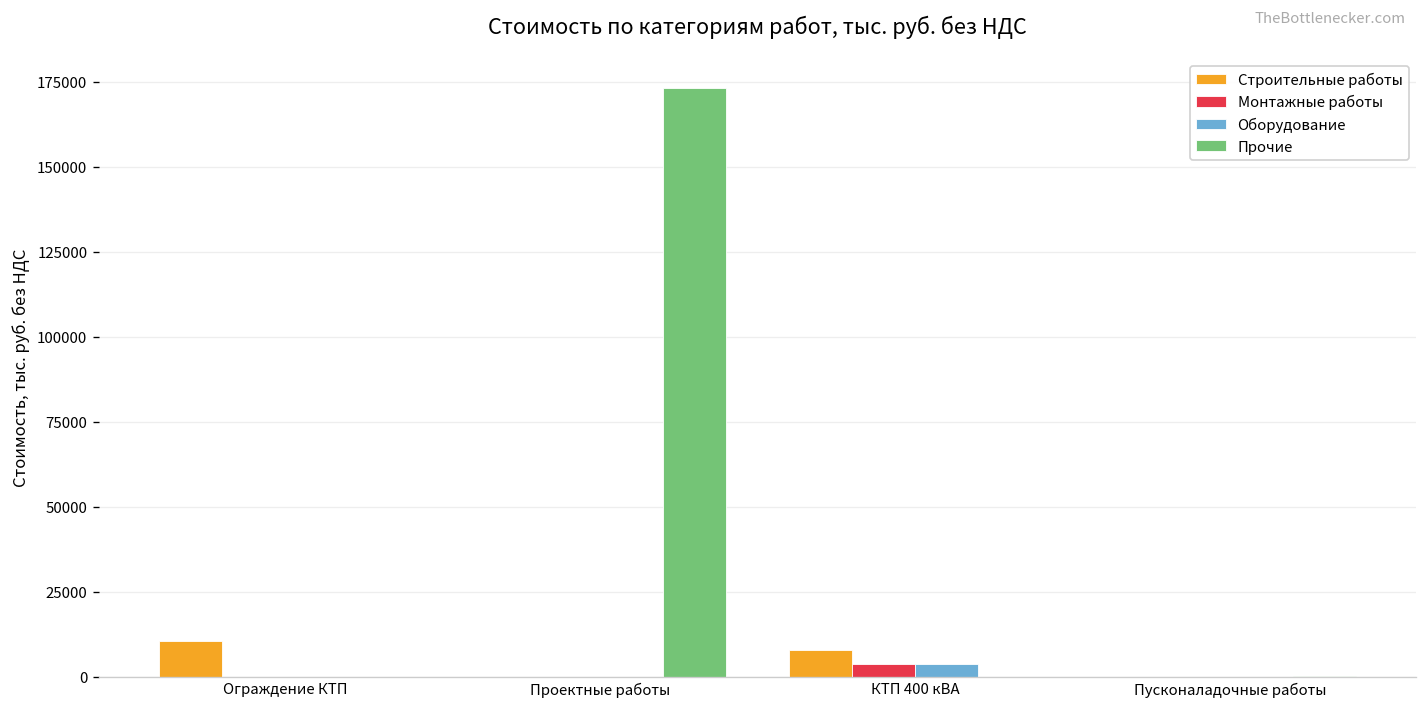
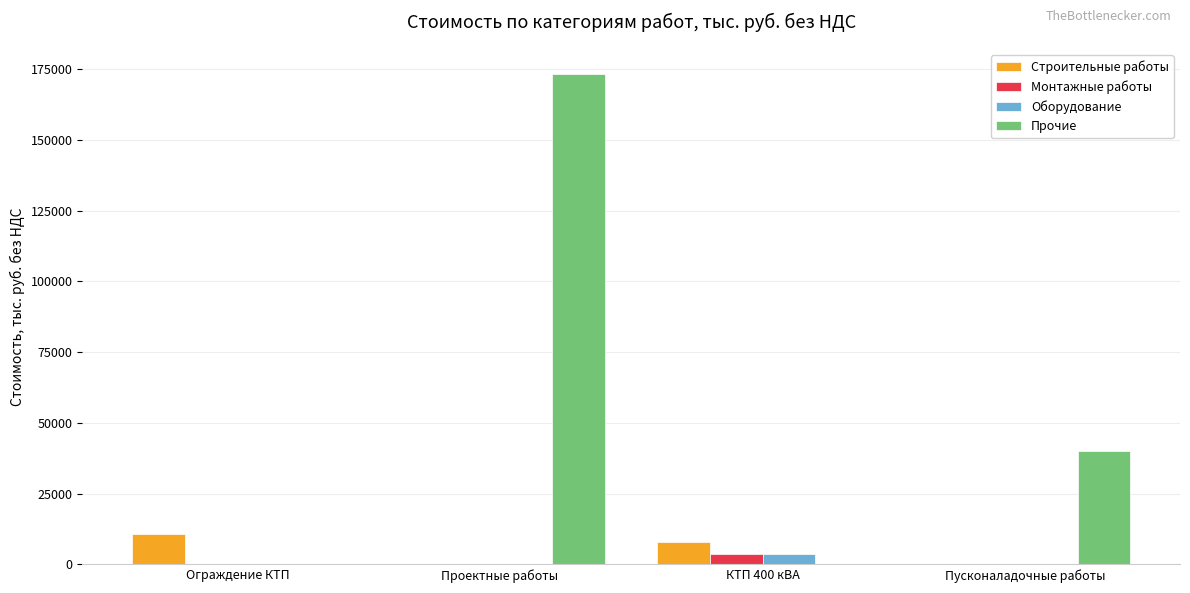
  {
    "Строительные работы": {
      "Ограждение КТП": 11000,
      "Проектные работы": 0,
      "КТП 400 кВА": 8000,
      "Пусконаладочные работы": 0
    },
    "Монтажные работы": {
      "Ограждение КТП": 0,
      "Проектные работы": 0,
      "КТП 400 кВА": 4000,
      "Пусконаладочные работы": 0
    },
    "Оборудование": {
      "Ограждение КТП": 0,
      "Проектные работы": 0,
      "КТП 400 кВА": 4000,
      "Пусконаладочные работы": 0
    },
    "Прочие": {
      "Ограждение КТП": 0,
      "Проектные работы": 173000,
      "КТП 400 кВА": 0,
-     "Пусконаладочные работы": 0
+     "Пусконаладочные работы": 40000
    }
  }
